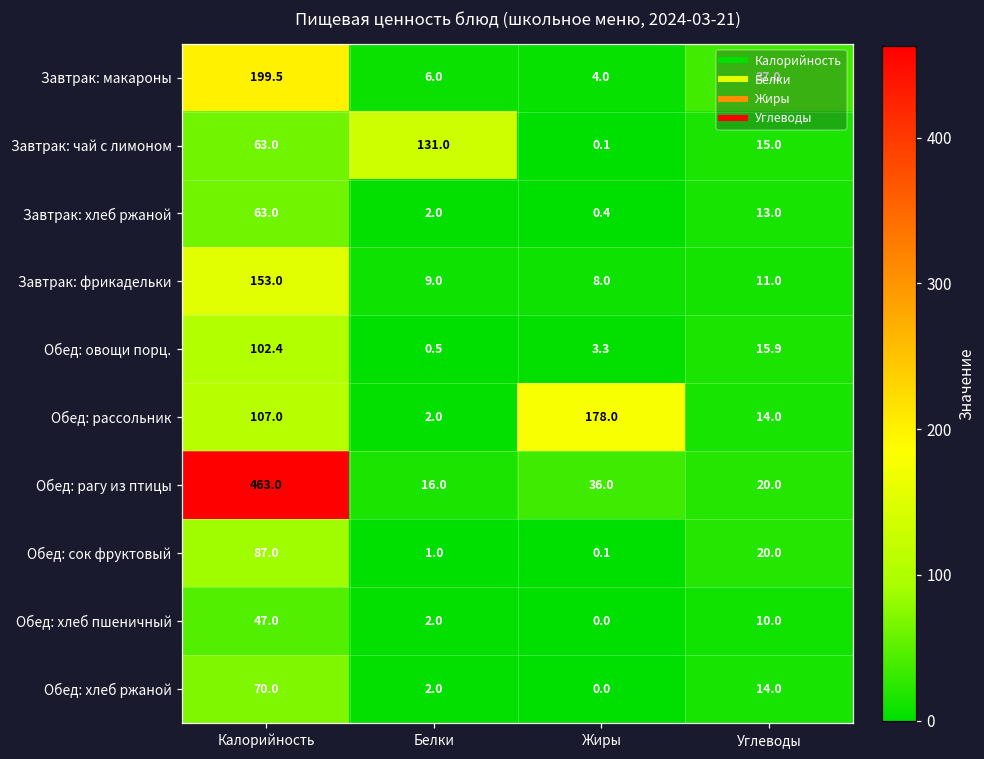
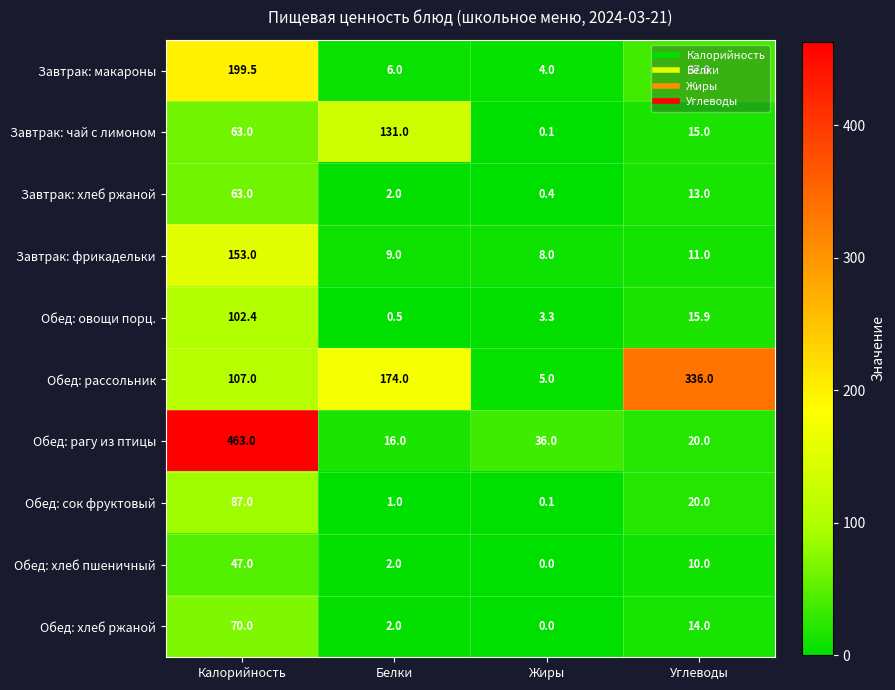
  {
    "Завтрак: макароны": {
      "Калорийность": 199.5,
      "Белки": 6.0,
      "Жиры": 4.0
    },
    "Завтрак: чай с лимоном": {
      "Калорийность": 63.0,
      "Белки": 131.0,
      "Жиры": 0.1,
      "Углеводы": 15.0
    },
    "Завтрак: хлеб ржаной": {
      "Калорийность": 63.0,
      "Белки": 2.0,
      "Жиры": 0.4,
      "Углеводы": 13.0
    },
    "Завтрак: фрикадельки": {
      "Калорийность": 153.0,
      "Белки": 9.0,
      "Жиры": 8.0,
      "Углеводы": 11.0
    },
    "Обед: овощи порц.": {
      "Калорийность": 102.4,
      "Белки": 0.5,
      "Жиры": 3.3,
      "Углеводы": 15.9
    },
    "Обед: рассольник": {
      "Калорийность": 107.0,
-     "Белки": 2.0,
-     "Жиры": 178.0,
-     "Углеводы": 14.0
+     "Белки": 174.0,
+     "Жиры": 5.0,
+     "Углеводы": 336.0
    },
    "Обед: рагу из птицы": {
      "Калорийность": 463.0,
      "Белки": 16.0,
      "Жиры": 36.0,
      "Углеводы": 20.0
    },
    "Обед: сок фруктовый": {
      "Калорийность": 87.0,
      "Белки": 1.0,
      "Жиры": 0.1,
      "Углеводы": 20.0
    },
    "Обед: хлеб пшеничный": {
      "Калорийность": 47.0,
      "Белки": 2.0,
      "Жиры": 0.0,
      "Углеводы": 10.0
    },
    "Обед: хлеб ржаной": {
      "Калорийность": 70.0,
      "Белки": 2.0,
      "Жиры": 0.0,
      "Углеводы": 14.0
    }
  }
